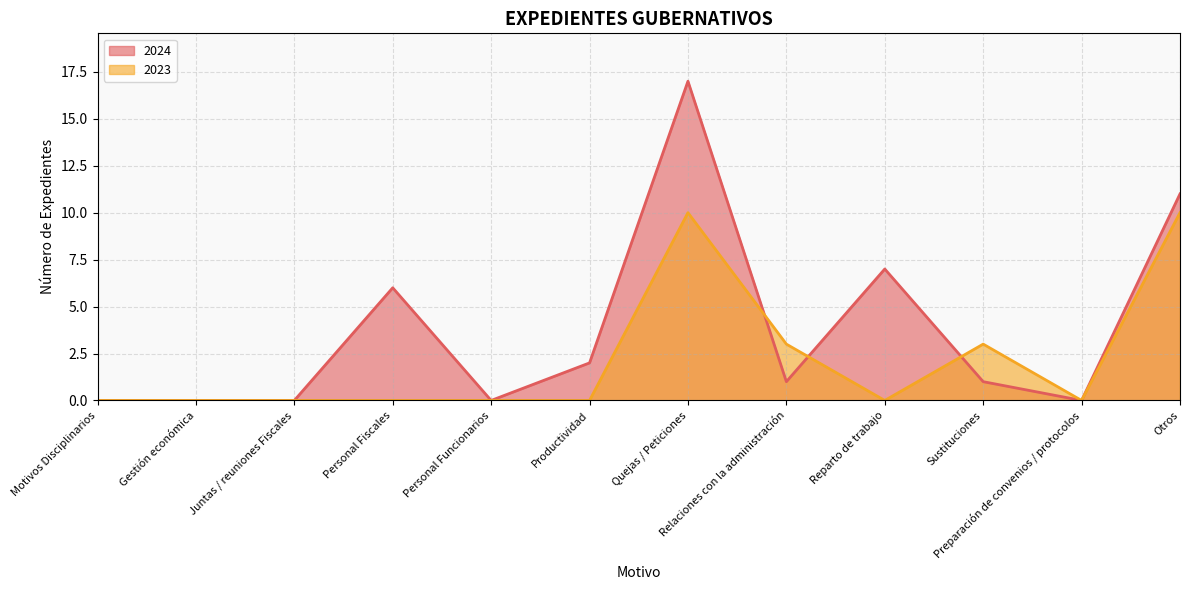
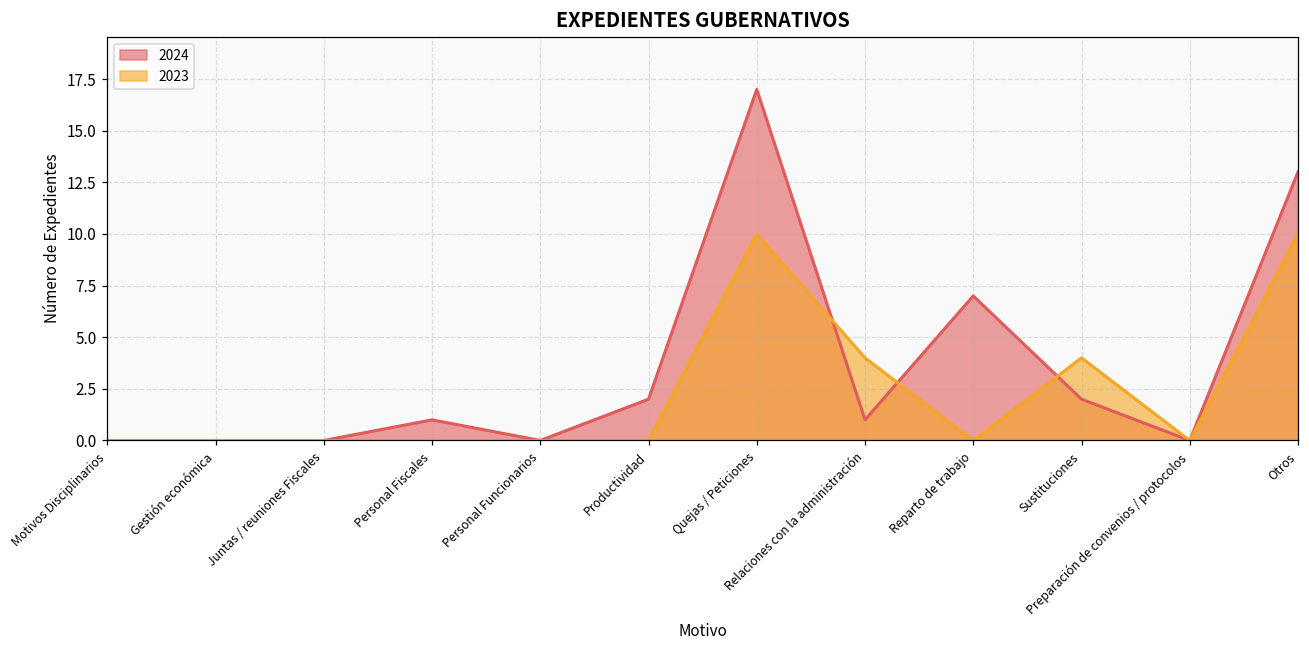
  {
    "2024": {
-     "Personal Fiscales": 6,
+     "Personal Fiscales": 1,
      "Productividad": 2,
      "Quejas / Peticiones": 17,
      "Relaciones con la administración": 1,
      "Reparto de trabajo": 7,
-     "Sustituciones": 1,
-     "Otros": 11
+     "Sustituciones": 2,
+     "Otros": 13
    },
    "2023": {
      "Personal Fiscales": 0,
      "Productividad": 0,
      "Quejas / Peticiones": 10,
-     "Relaciones con la administración": 3,
+     "Relaciones con la administración": 4,
      "Reparto de trabajo": 0,
-     "Sustituciones": 3,
+     "Sustituciones": 4,
      "Otros": 10
    }
  }
